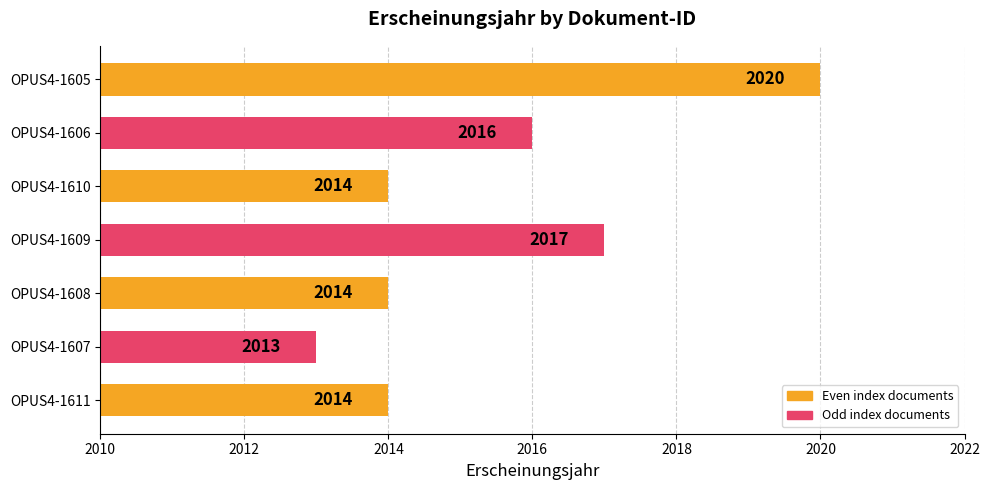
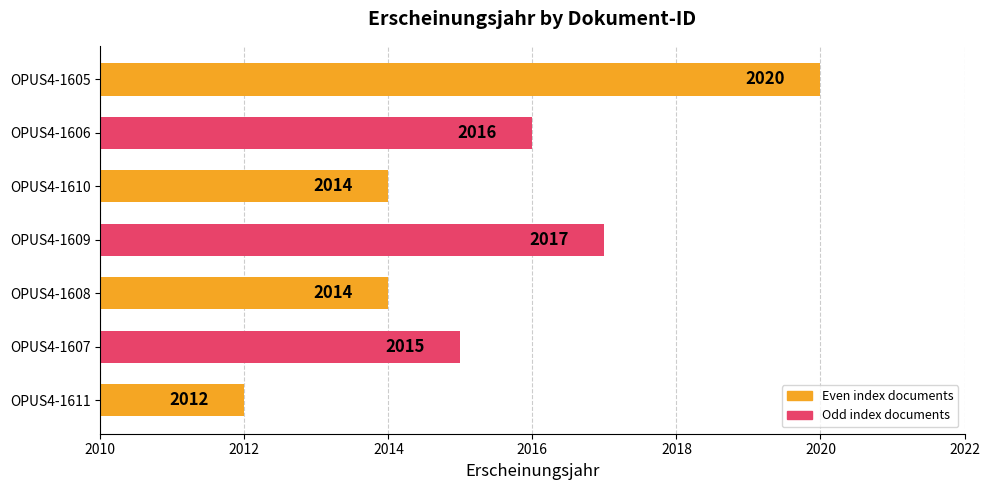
  {
    "OPUS4-1605": 2020,
    "OPUS4-1606": 2016,
    "OPUS4-1610": 2014,
    "OPUS4-1609": 2017,
    "OPUS4-1608": 2014,
-   "OPUS4-1607": 2013,
-   "OPUS4-1611": 2014
+   "OPUS4-1607": 2015,
+   "OPUS4-1611": 2012
  }
